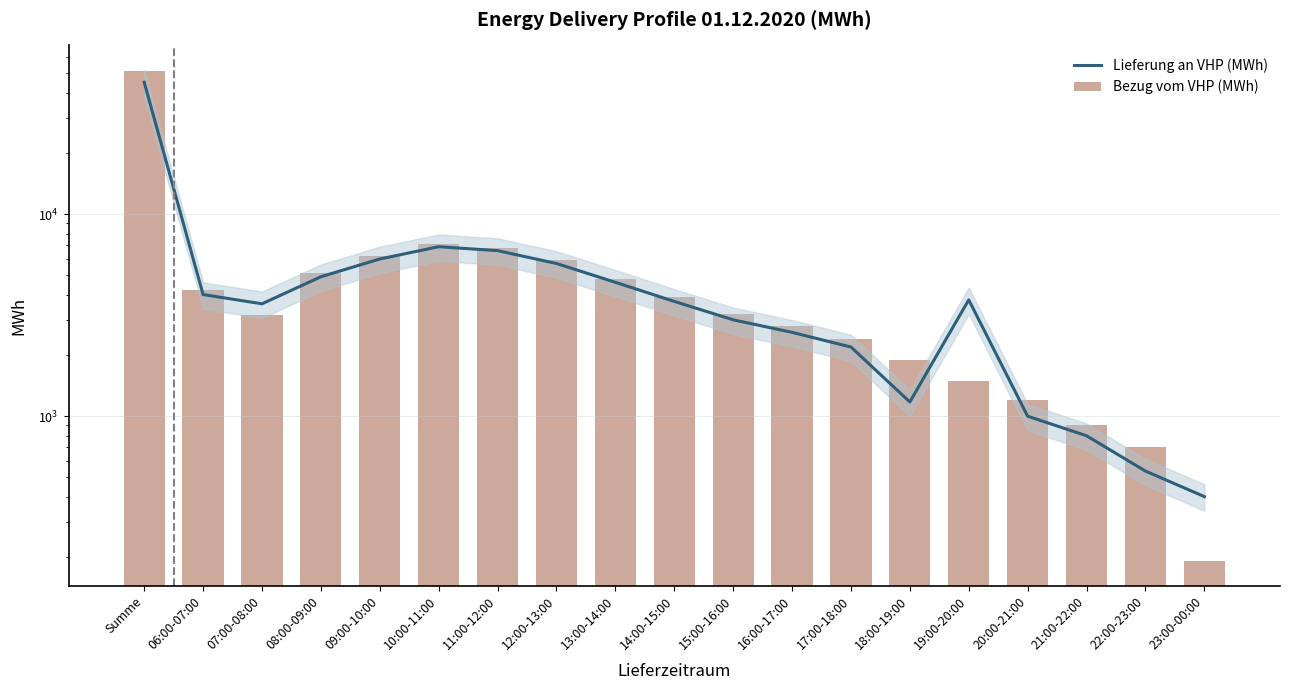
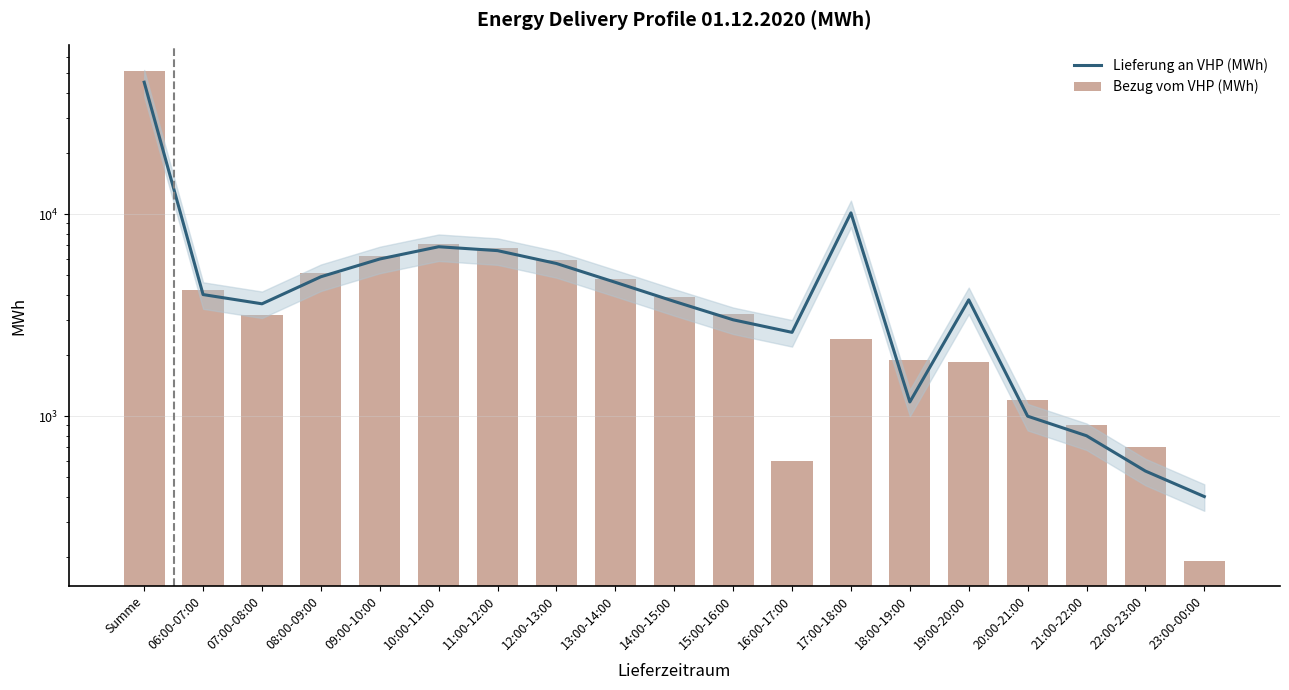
  {
    "Lieferung an VHP (MWh)": {
      "Summe": 45000,
      "06:00-07:00": 4000,
      "07:00-08:00": 3600,
      "08:00-09:00": 4900,
      "09:00-10:00": 6000,
      "10:00-11:00": 6900,
      "11:00-12:00": 6600,
      "12:00-13:00": 5700,
      "13:00-14:00": 4600,
      "14:00-15:00": 3700,
      "15:00-16:00": 3000,
      "16:00-17:00": 2600,
-     "17:00-18:00": 2200,
+     "17:00-18:00": 10000,
      "18:00-19:00": 1200,
      "19:00-20:00": 3800,
      "20:00-21:00": 1000,
      "21:00-22:00": 800,
      "22:00-23:00": 540,
      "23:00-00:00": 400
    },
    "Bezug vom VHP (MWh)": {
      "Summe": 51000,
      "06:00-07:00": 4200,
      "07:00-08:00": 3200,
      "08:00-09:00": 5100,
      "09:00-10:00": 6200,
      "10:00-11:00": 7100,
      "11:00-12:00": 6800,
      "12:00-13:00": 5900,
      "13:00-14:00": 4800,
      "14:00-15:00": 3900,
      "15:00-16:00": 3200,
-     "16:00-17:00": 2800,
+     "16:00-17:00": 600,
      "17:00-18:00": 2400,
      "18:00-19:00": 1900,
-     "19:00-20:00": 1500,
+     "19:00-20:00": 1900,
      "20:00-21:00": 1200,
      "21:00-22:00": 900,
      "22:00-23:00": 700,
      "23:00-00:00": 190
    }
  }
